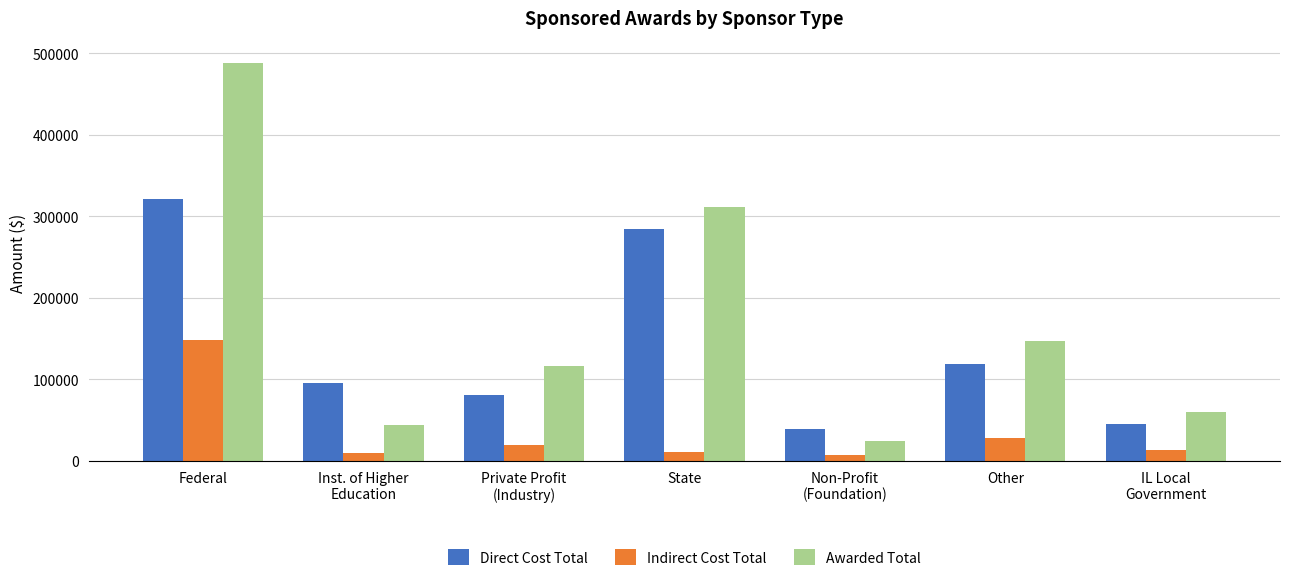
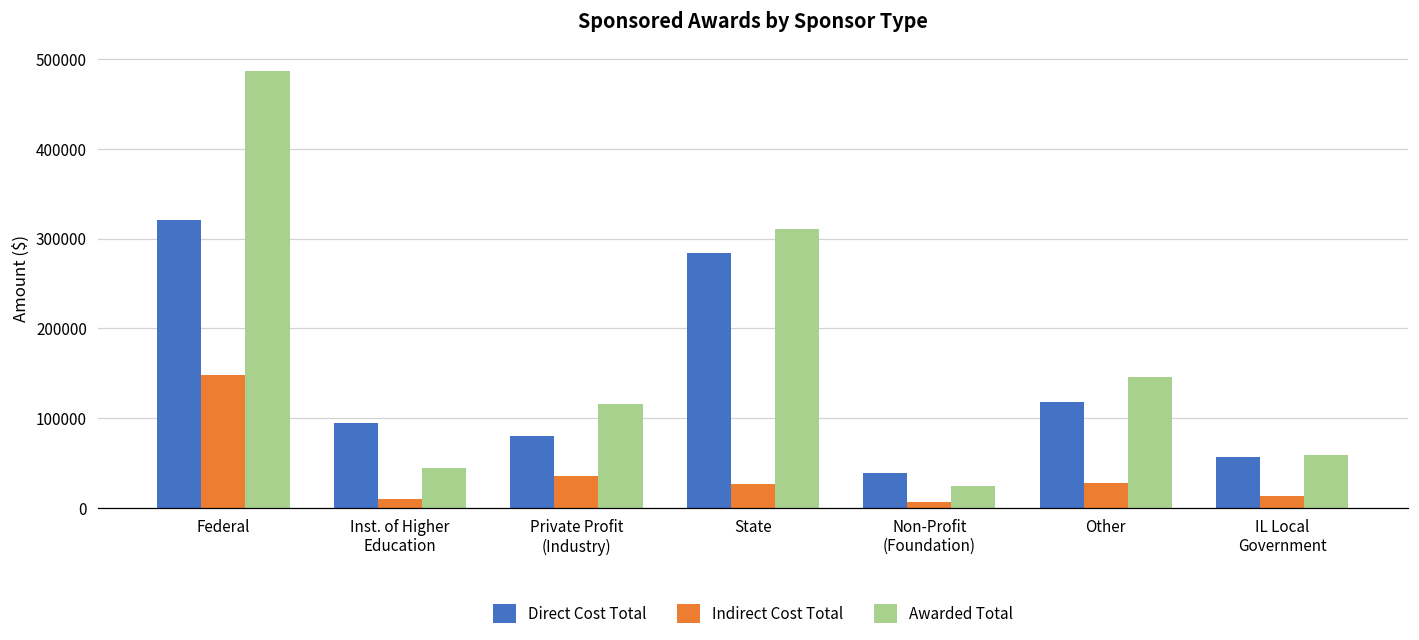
  {
    "Direct Cost Total": {
      "Federal": 320000,
      "Inst. of Higher Education": 100000,
      "Private Profit (Industry)": 80000,
      "State": 280000,
      "Non-Profit (Foundation)": 40000,
      "Other": 120000,
-     "IL Local Government": 50000
+     "IL Local Government": 60000
    },
    "Indirect Cost Total": {
      "Federal": 150000,
      "Inst. of Higher Education": 10000,
-     "Private Profit (Industry)": 20000,
-     "State": 10000,
+     "Private Profit (Industry)": 40000,
+     "State": 30000,
      "Non-Profit (Foundation)": 10000,
      "Other": 30000,
      "IL Local Government": 10000
    },
    "Awarded Total": {
      "Federal": 490000,
      "Inst. of Higher Education": 40000,
      "Private Profit (Industry)": 120000,
      "State": 310000,
      "Non-Profit (Foundation)": 20000,
      "Other": 150000,
      "IL Local Government": 60000
    }
  }
